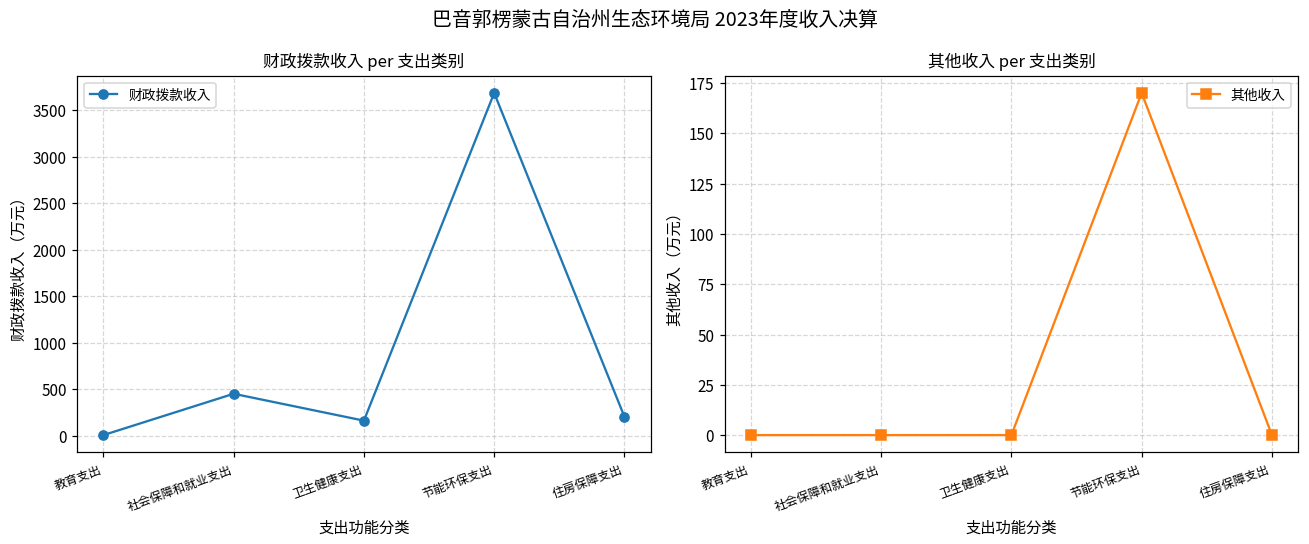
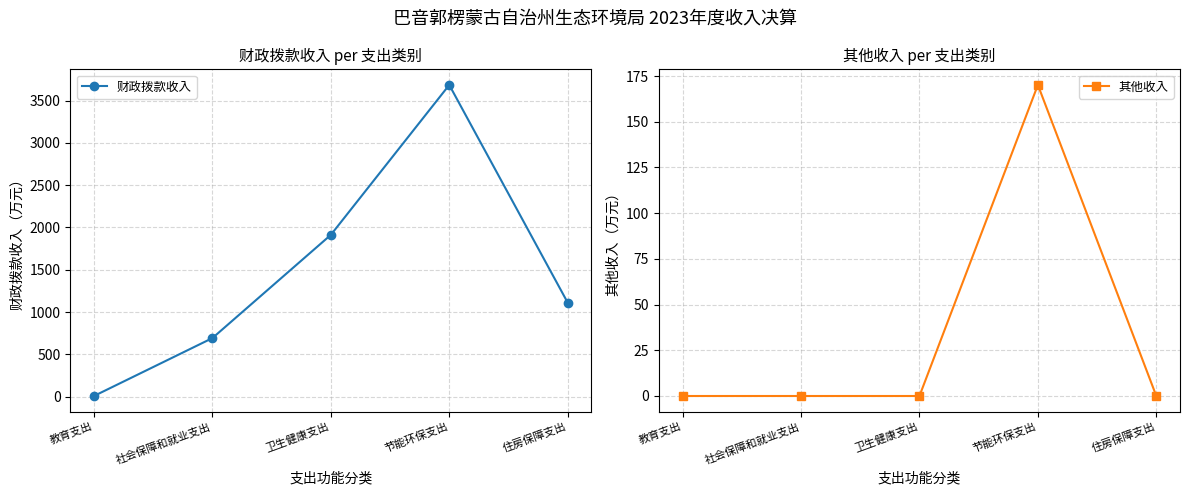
  {
    "财政拨款收入 per 支出类别": {
      "教育支出": 0,
-     "社会保障和就业支出": 500,
-     "卫生健康支出": 200,
+     "社会保障和就业支出": 700,
+     "卫生健康支出": 1900,
      "节能环保支出": 3700,
-     "住房保障支出": 200
+     "住房保障支出": 1100
    },
    "其他收入 per 支出类别": {
      "教育支出": 0,
      "社会保障和就业支出": 0,
      "卫生健康支出": 0,
      "节能环保支出": 170,
      "住房保障支出": 0
    }
  }
